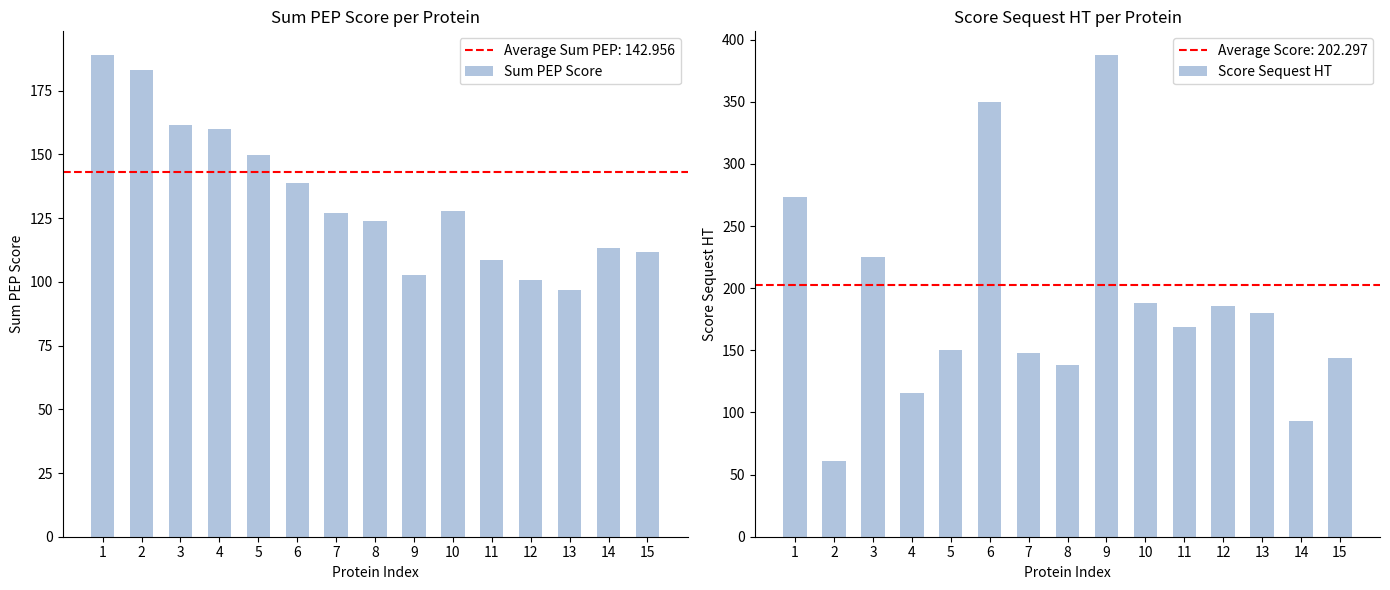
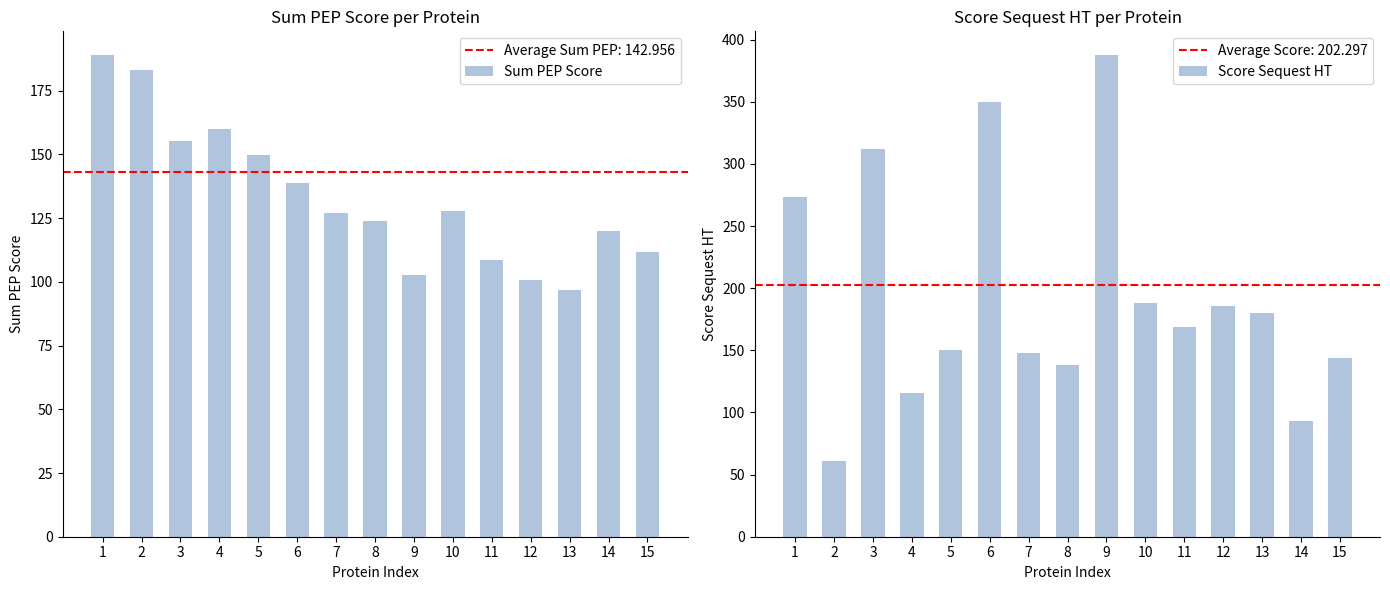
  {
    "Sum PEP Score per Protein": {
      "1": 189,
      "2": 183,
-     "3": 161,
+     "3": 155,
      "4": 160,
      "5": 150,
      "6": 139,
      "7": 127,
      "8": 124,
      "9": 103,
      "10": 128,
      "11": 108,
      "12": 101,
      "13": 97,
-     "14": 113,
+     "14": 120,
      "15": 112
    },
    "Score Sequest HT per Protein": {
      "1": 273,
      "2": 61,
-     "3": 225,
+     "3": 312,
      "4": 115,
      "5": 151,
      "6": 350,
      "7": 148,
      "8": 138,
      "9": 387,
      "10": 188,
      "11": 169,
      "12": 186,
      "13": 180,
      "14": 93,
      "15": 144
    }
  }
